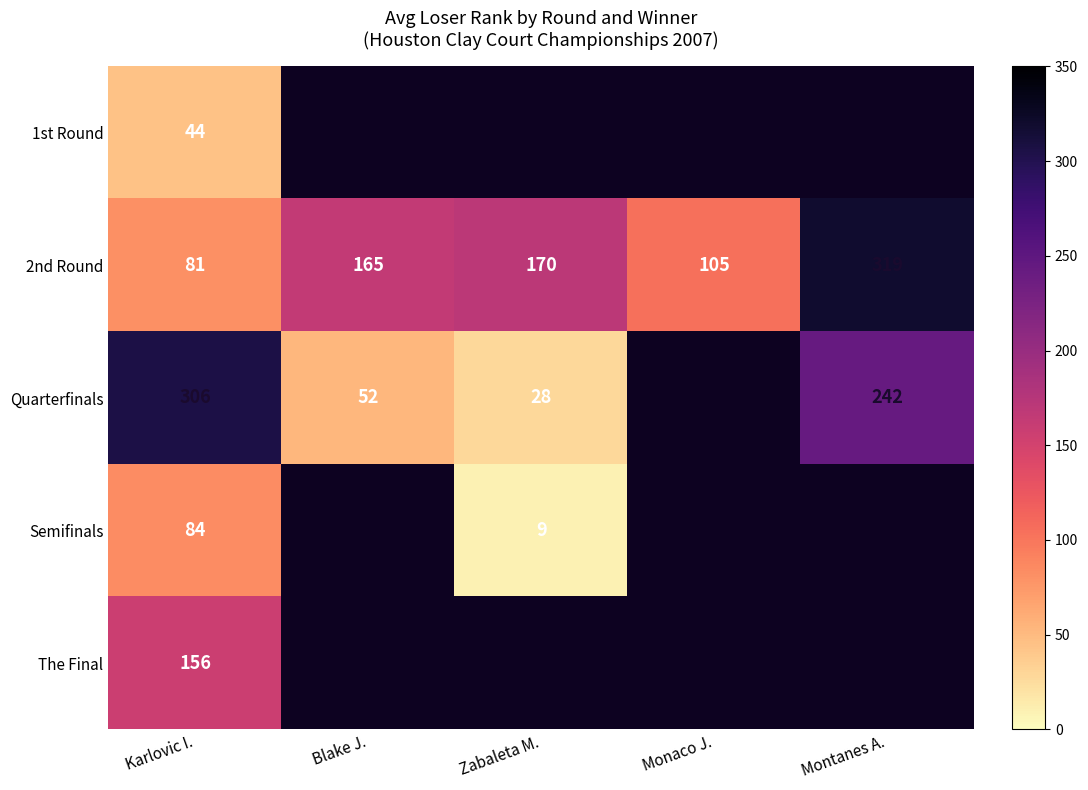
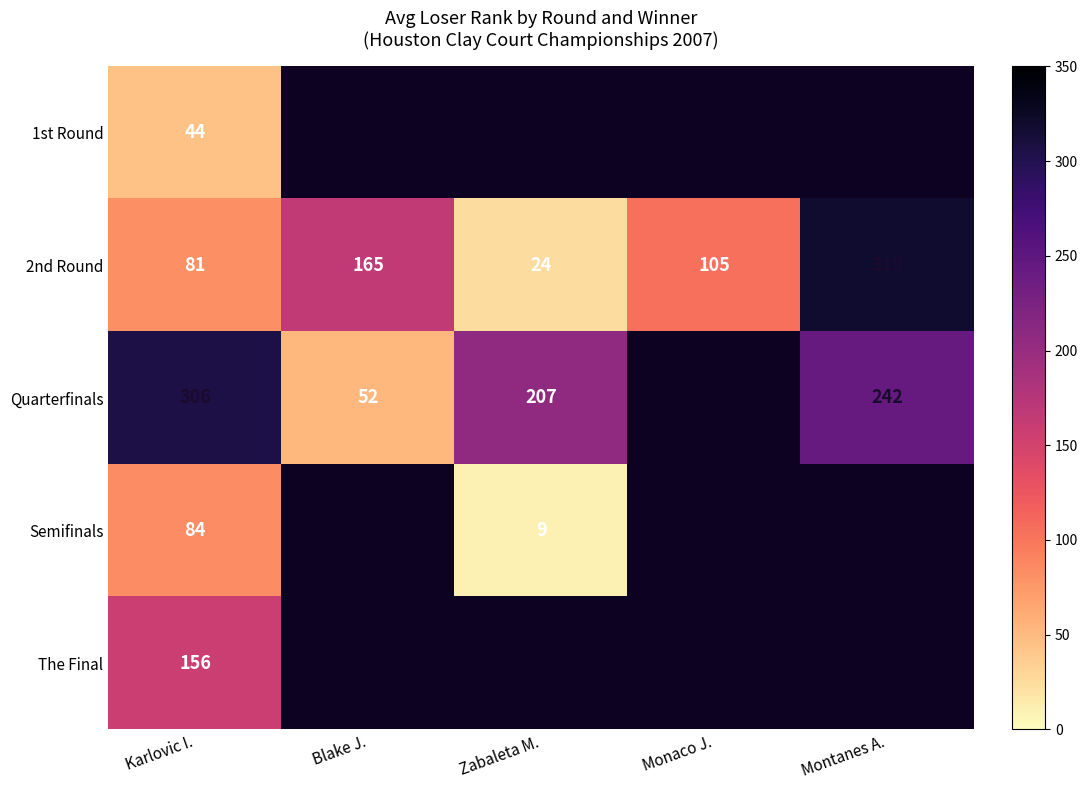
  {
    "1st Round": {
      "Karlovic I.": 44
    },
    "2nd Round": {
      "Karlovic I.": 81,
      "Blake J.": 165,
-     "Zabaleta M.": 170,
+     "Zabaleta M.": 24,
      "Monaco J.": 105
    },
    "Quarterfinals": {
      "Blake J.": 52,
-     "Zabaleta M.": 28,
+     "Zabaleta M.": 207,
      "Montanes A.": 242
    },
    "Semifinals": {
      "Karlovic I.": 84,
      "Zabaleta M.": 9
    },
    "The Final": {
      "Karlovic I.": 156
    }
  }
